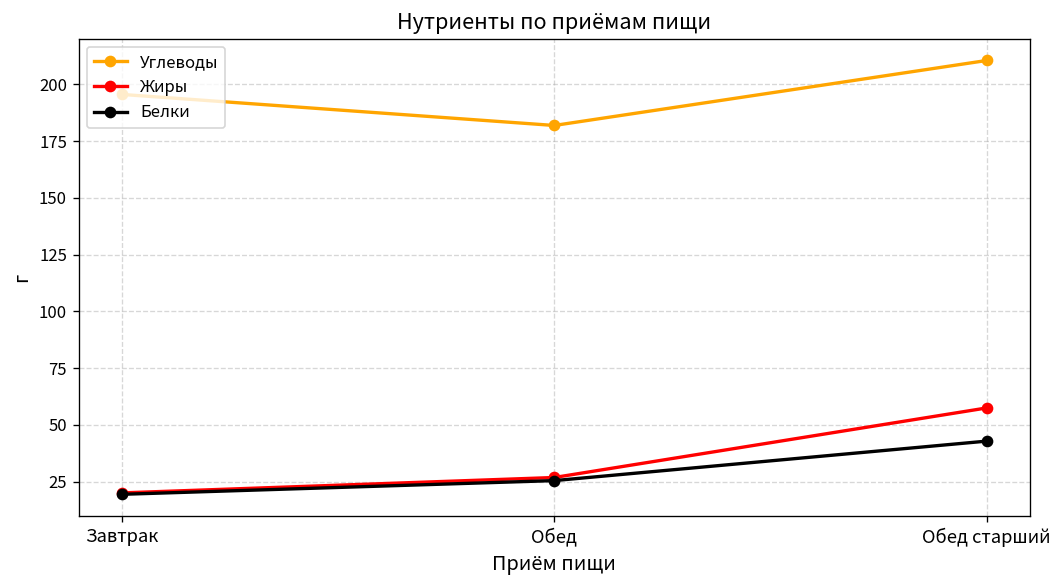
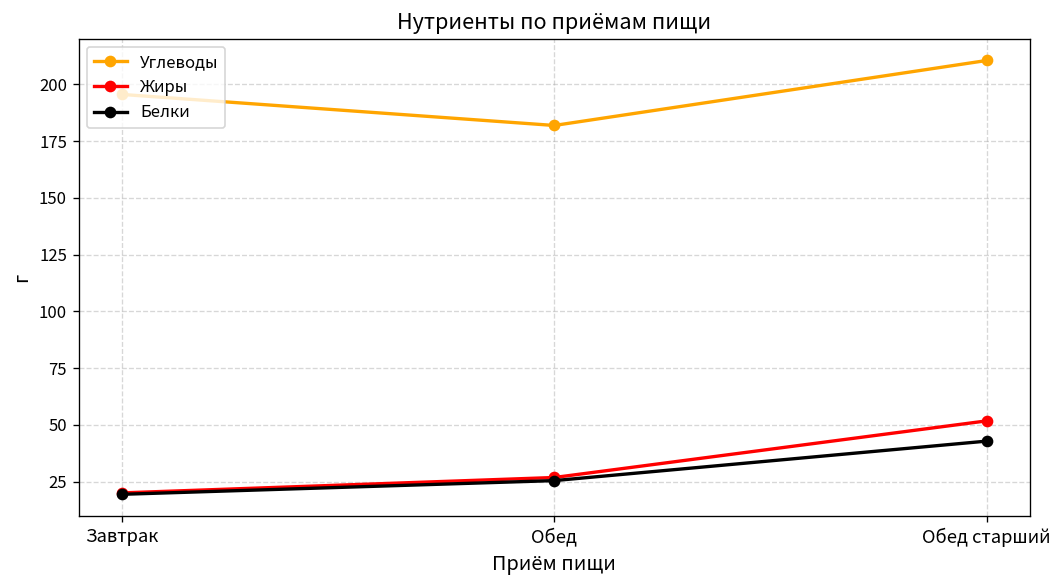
  {
    "Углеводы": {
      "Обед": 182,
      "Обед старший": 211
    },
    "Жиры": {
      "Обед": 27,
-     "Обед старший": 57
+     "Обед старший": 52
    },
    "Белки": {
      "Обед": 25,
      "Обед старший": 43
    }
  }
